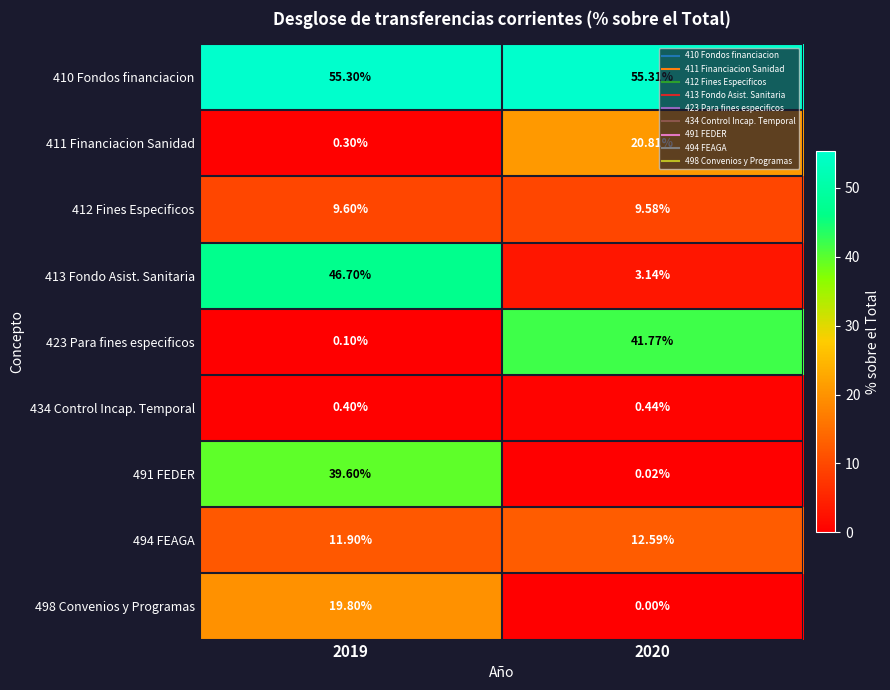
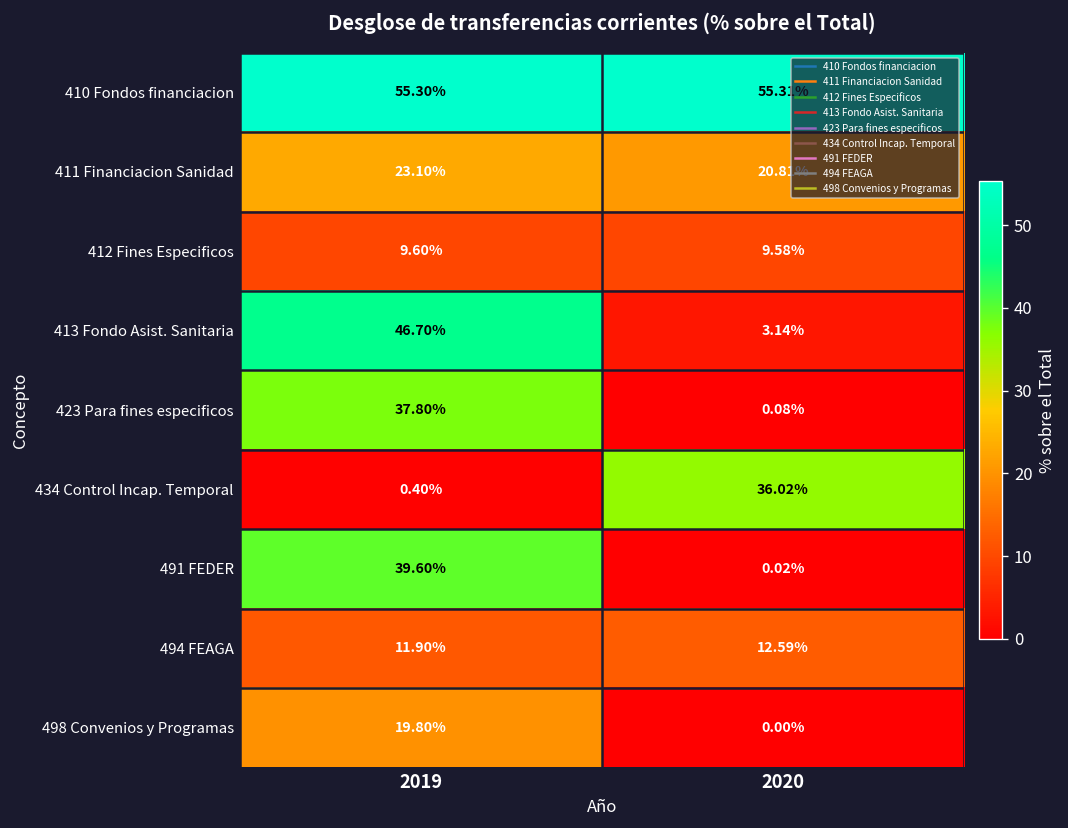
  {
    "410 Fondos financiacion": {
      "2019": "55.30%"
    },
    "411 Financiacion Sanidad": {
-     "2019": "0.30%"
+     "2019": "23.10%"
    },
    "412 Fines Especificos": {
      "2019": "9.60%",
      "2020": "9.58%"
    },
    "413 Fondo Asist. Sanitaria": {
      "2019": "46.70%",
      "2020": "3.14%"
    },
    "423 Para fines especificos": {
-     "2019": "0.10%",
-     "2020": "41.77%"
+     "2019": "37.80%",
+     "2020": "0.08%"
    },
    "434 Control Incap. Temporal": {
      "2019": "0.40%",
-     "2020": "0.44%"
+     "2020": "36.02%"
    },
    "491 FEDER": {
      "2019": "39.60%",
      "2020": "0.02%"
    },
    "494 FEAGA": {
      "2019": "11.90%",
      "2020": "12.59%"
    },
    "498 Convenios y Programas": {
      "2019": "19.80%",
      "2020": "0.00%"
    }
  }
